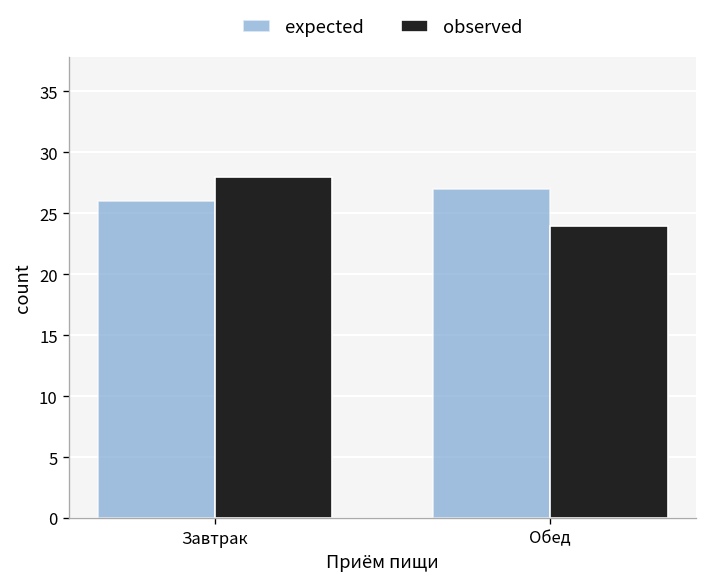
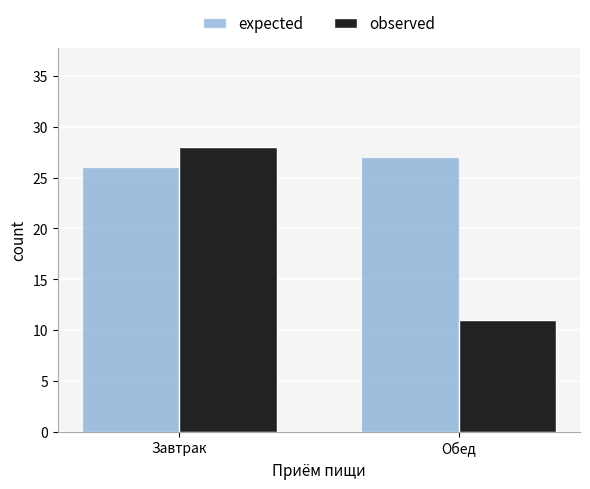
  {
    "expected": {
      "Завтрак": 26,
      "Обед": 27
    },
    "observed": {
      "Завтрак": 28,
-     "Обед": 24
+     "Обед": 11
    }
  }
